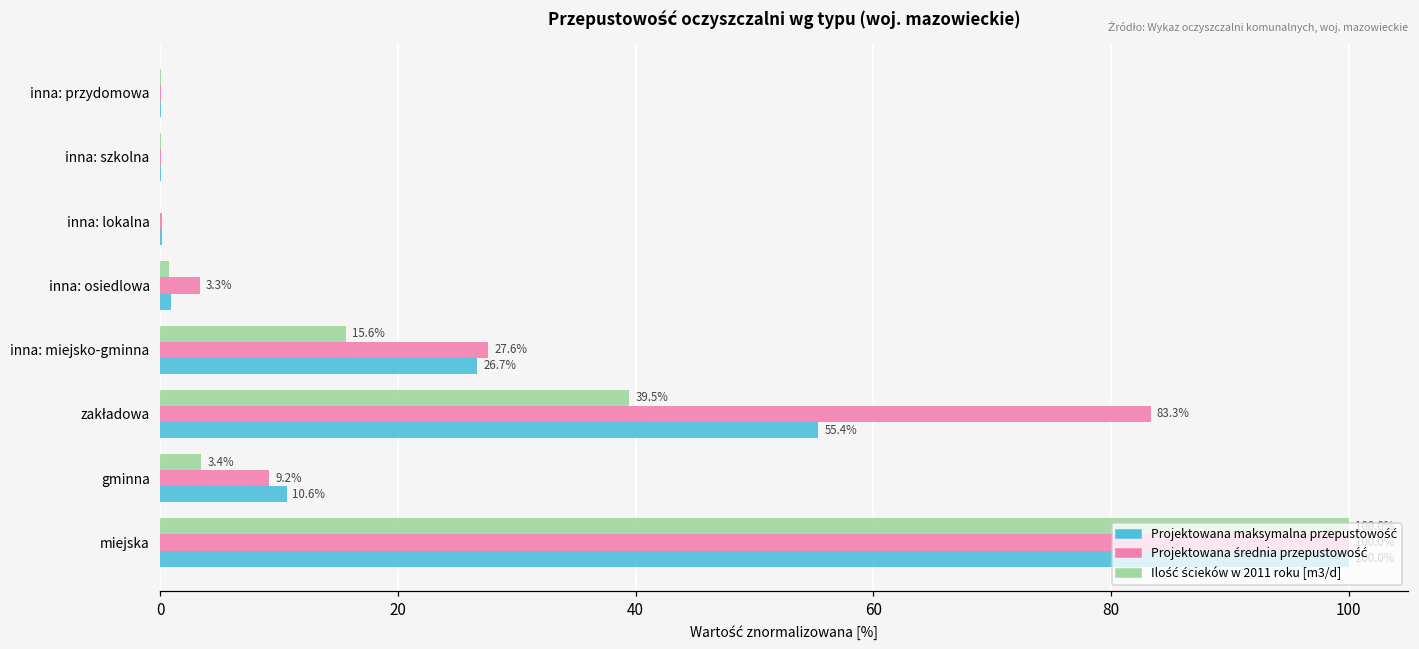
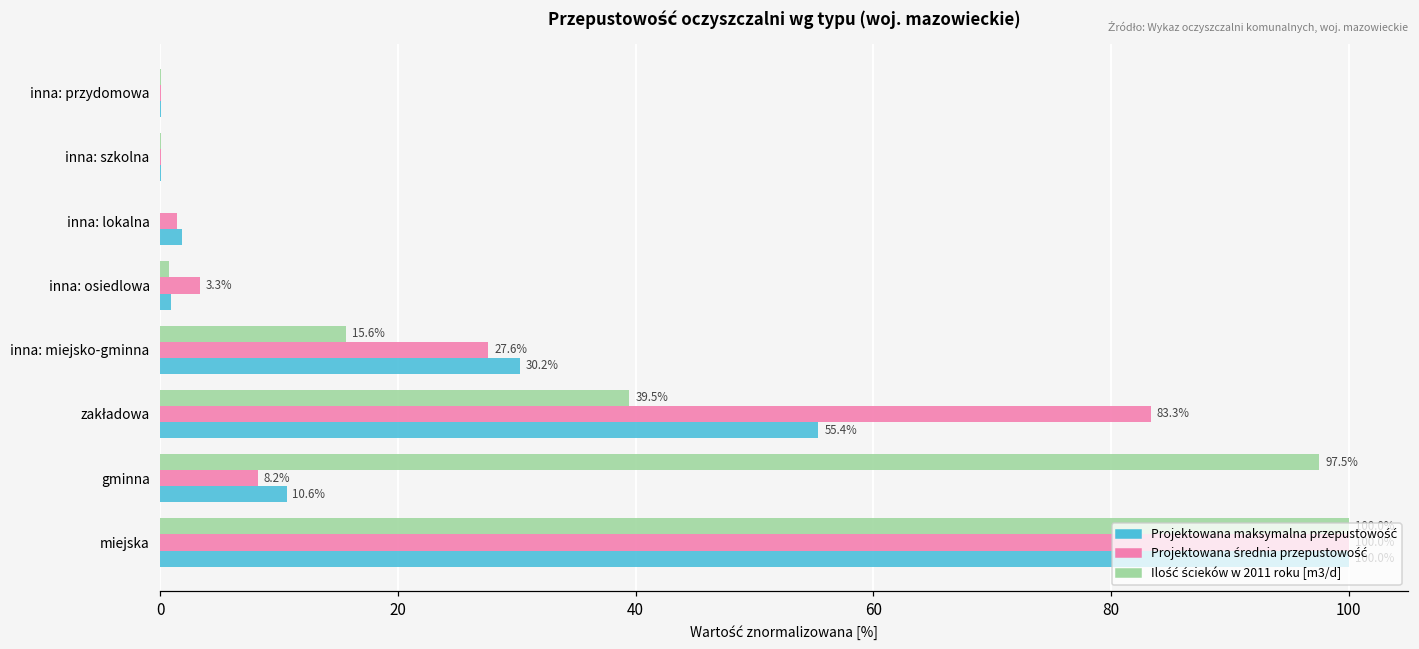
  {
    "Projektowana maksymalna przepustowość": {
-     "inna: lokalna": "0.1",
-     "inna: miejsko-gminna": "26.7%",
+     "inna: lokalna": "1.8",
+     "inna: miejsko-gminna": "30.2%",
      "zakładowa": "55.4%",
      "gminna": "10.6%"
    },
    "Projektowana średnia przepustowość": {
-     "inna: lokalna": "0.1",
+     "inna: lokalna": "1.4",
      "inna: osiedlowa": "3.3%",
      "inna: miejsko-gminna": "27.6%",
      "zakładowa": "83.3%",
-     "gminna": "9.2%"
+     "gminna": "8.2%"
    },
    "Ilość ścieków w 2011 roku [m3/d]": {
      "inna: miejsko-gminna": "15.6%",
      "zakładowa": "39.5%",
-     "gminna": "3.4%"
+     "gminna": "97.5%"
    }
  }
